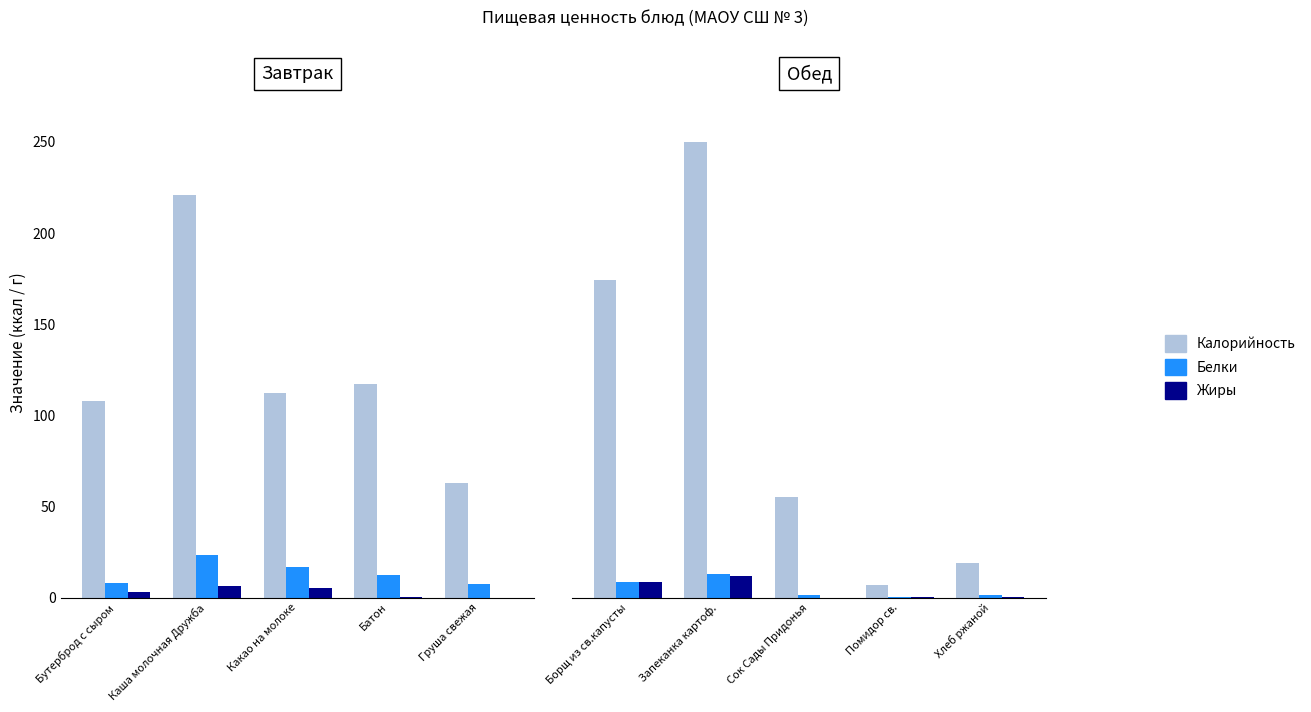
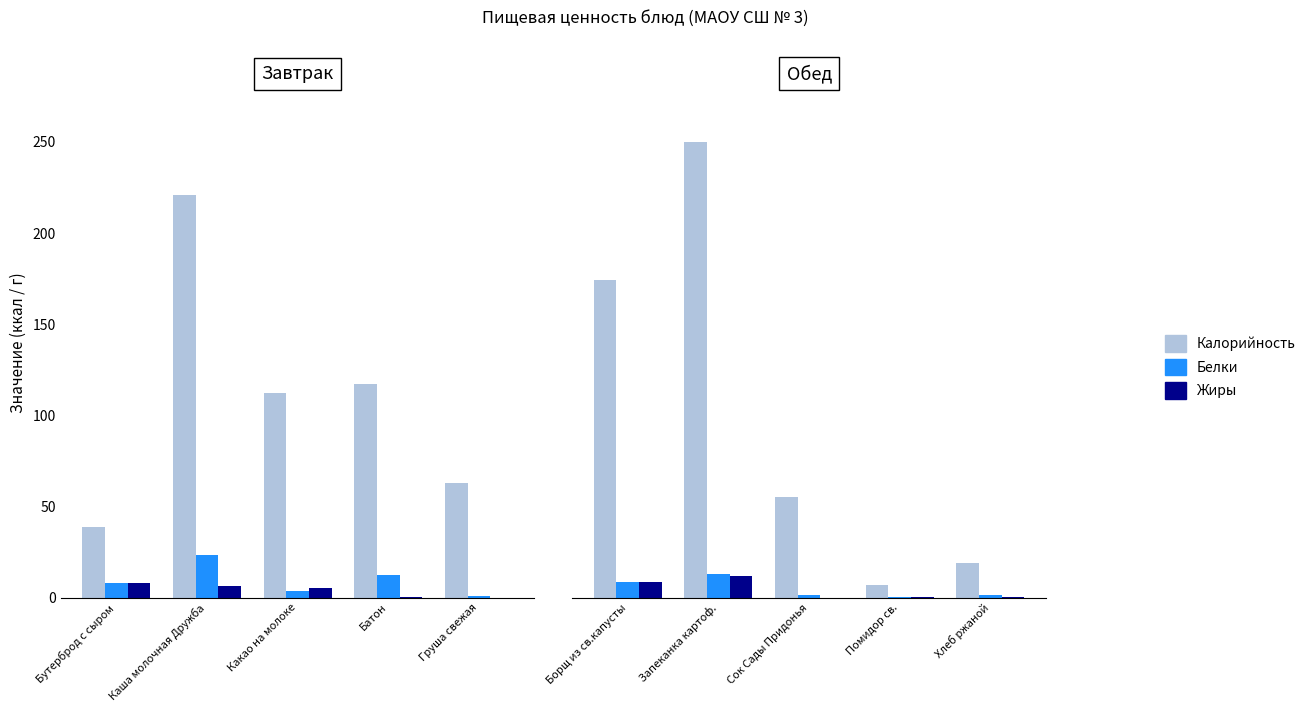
  {
    "Завтрак": {
      "Калорийность": {
-       "Бутерброд с сыром": 108,
+       "Бутерброд с сыром": 39,
        "Каша молочная Дружба": 221,
        "Какао на молоке": 113,
        "Батон": 117,
        "Груша свежая": 63
      },
      "Белки": {
        "Бутерброд с сыром": 8,
        "Каша молочная Дружба": 24,
-       "Какао на молоке": 17,
+       "Какао на молоке": 4,
        "Батон": 12,
-       "Груша свежая": 8
+       "Груша свежая": 1
      },
      "Жиры": {
-       "Бутерброд с сыром": 3,
+       "Бутерброд с сыром": 8,
        "Каша молочная Дружба": 6,
        "Какао на молоке": 5,
        "Груша свежая": 0
      }
    }
  }
